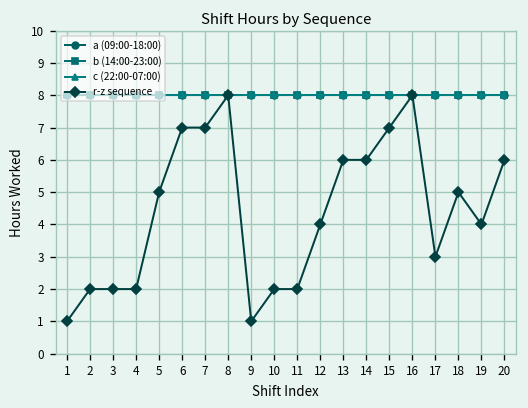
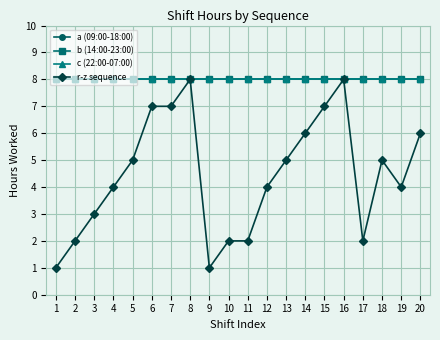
  {
    "c (22:00-07:00)": {
      "6": 8,
      "7": 8,
      "9": 8,
      "10": 8,
      "11": 8,
      "12": 8,
      "13": 8,
      "14": 8,
      "15": 8,
      "17": 8,
      "18": 8,
      "19": 8,
      "20": 8
    },
    "r-z sequence": {
      "1": 1,
      "2": 2,
-     "3": 2,
-     "4": 2,
+     "3": 3,
+     "4": 4,
      "5": 5,
      "6": 7,
      "7": 7,
      "9": 1,
      "10": 2,
      "11": 2,
      "12": 4,
-     "13": 6,
+     "13": 5,
      "14": 6,
      "15": 7,
-     "17": 3,
+     "17": 2,
      "18": 5,
      "19": 4,
      "20": 6
    }
  }
